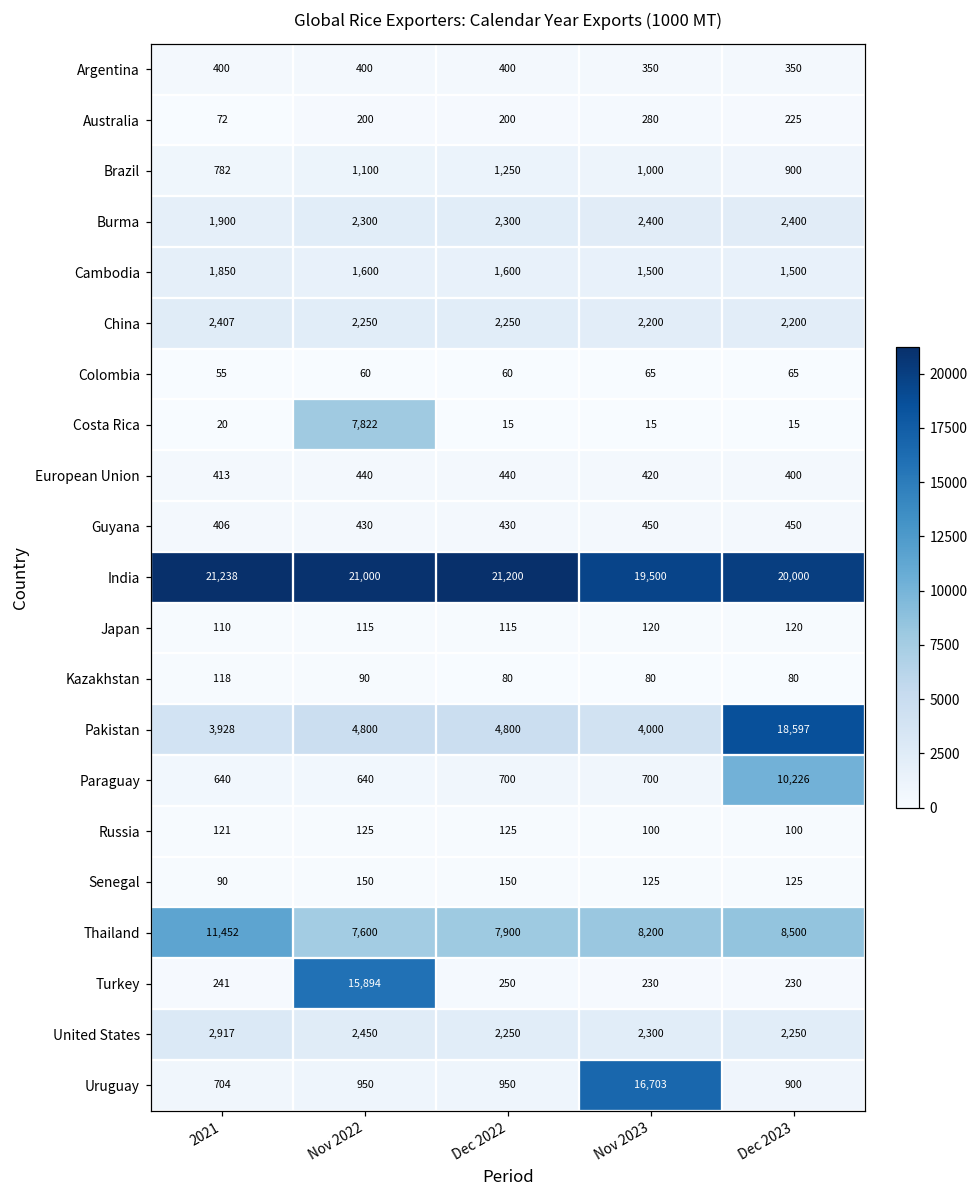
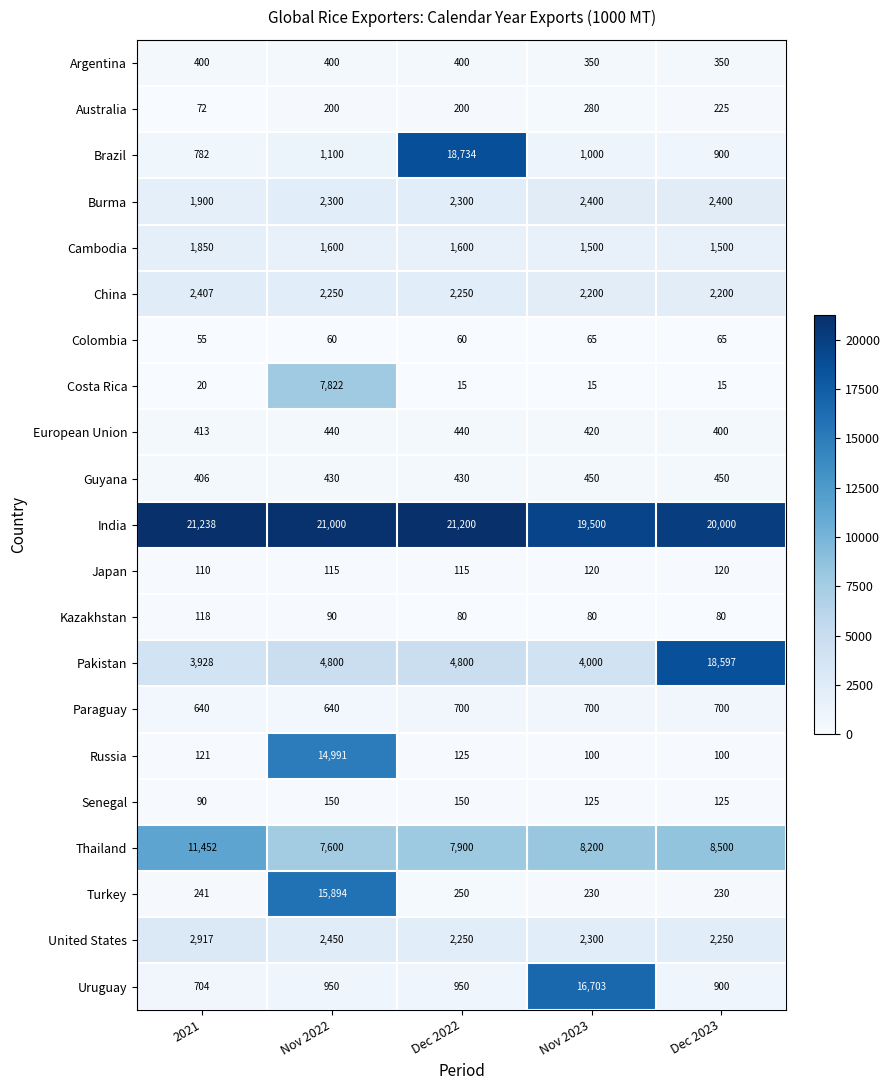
  {
    "Argentina": {
      "2021": "400",
      "Nov 2022": "400",
      "Dec 2022": "400",
      "Nov 2023": "350",
      "Dec 2023": "350"
    },
    "Australia": {
      "2021": "72",
      "Nov 2022": "200",
      "Dec 2022": "200",
      "Nov 2023": "280",
      "Dec 2023": "225"
    },
    "Brazil": {
      "2021": "782",
      "Nov 2022": "1,100",
-     "Dec 2022": "1,250",
+     "Dec 2022": "18,734",
      "Nov 2023": "1,000",
      "Dec 2023": "900"
    },
    "Burma": {
      "2021": "1,900",
      "Nov 2022": "2,300",
      "Dec 2022": "2,300",
      "Nov 2023": "2,400",
      "Dec 2023": "2,400"
    },
    "Cambodia": {
      "2021": "1,850",
      "Nov 2022": "1,600",
      "Dec 2022": "1,600",
      "Nov 2023": "1,500",
      "Dec 2023": "1,500"
    },
    "China": {
      "2021": "2,407",
      "Nov 2022": "2,250",
      "Dec 2022": "2,250",
      "Nov 2023": "2,200",
      "Dec 2023": "2,200"
    },
    "Colombia": {
      "2021": "55",
      "Nov 2022": "60",
      "Dec 2022": "60",
      "Nov 2023": "65",
      "Dec 2023": "65"
    },
    "Costa Rica": {
      "2021": "20",
      "Nov 2022": "7,822",
      "Dec 2022": "15",
      "Nov 2023": "15",
      "Dec 2023": "15"
    },
    "European Union": {
      "2021": "413",
      "Nov 2022": "440",
      "Dec 2022": "440",
      "Nov 2023": "420",
      "Dec 2023": "400"
    },
    "Guyana": {
      "2021": "406",
      "Nov 2022": "430",
      "Dec 2022": "430",
      "Nov 2023": "450",
      "Dec 2023": "450"
    },
    "India": {
      "2021": "21,238",
      "Nov 2022": "21,000",
      "Dec 2022": "21,200",
      "Nov 2023": "19,500",
      "Dec 2023": "20,000"
    },
    "Japan": {
      "2021": "110",
      "Nov 2022": "115",
      "Dec 2022": "115",
      "Nov 2023": "120",
      "Dec 2023": "120"
    },
    "Kazakhstan": {
      "2021": "118",
      "Nov 2022": "90",
      "Dec 2022": "80",
      "Nov 2023": "80",
      "Dec 2023": "80"
    },
    "Pakistan": {
      "2021": "3,928",
      "Nov 2022": "4,800",
      "Dec 2022": "4,800",
      "Nov 2023": "4,000",
      "Dec 2023": "18,597"
    },
    "Paraguay": {
      "2021": "640",
      "Nov 2022": "640",
      "Dec 2022": "700",
      "Nov 2023": "700",
-     "Dec 2023": "10,226"
+     "Dec 2023": "700"
    },
    "Russia": {
      "2021": "121",
-     "Nov 2022": "125",
+     "Nov 2022": "14,991",
      "Dec 2022": "125",
      "Nov 2023": "100",
      "Dec 2023": "100"
    },
    "Senegal": {
      "2021": "90",
      "Nov 2022": "150",
      "Dec 2022": "150",
      "Nov 2023": "125",
      "Dec 2023": "125"
    },
    "Thailand": {
      "2021": "11,452",
      "Nov 2022": "7,600",
      "Dec 2022": "7,900",
      "Nov 2023": "8,200",
      "Dec 2023": "8,500"
    },
    "Turkey": {
      "2021": "241",
      "Nov 2022": "15,894",
      "Dec 2022": "250",
      "Nov 2023": "230",
      "Dec 2023": "230"
    },
    "United States": {
      "2021": "2,917",
      "Nov 2022": "2,450",
      "Dec 2022": "2,250",
      "Nov 2023": "2,300",
      "Dec 2023": "2,250"
    },
    "Uruguay": {
      "2021": "704",
      "Nov 2022": "950",
      "Dec 2022": "950",
      "Nov 2023": "16,703",
      "Dec 2023": "900"
    }
  }
